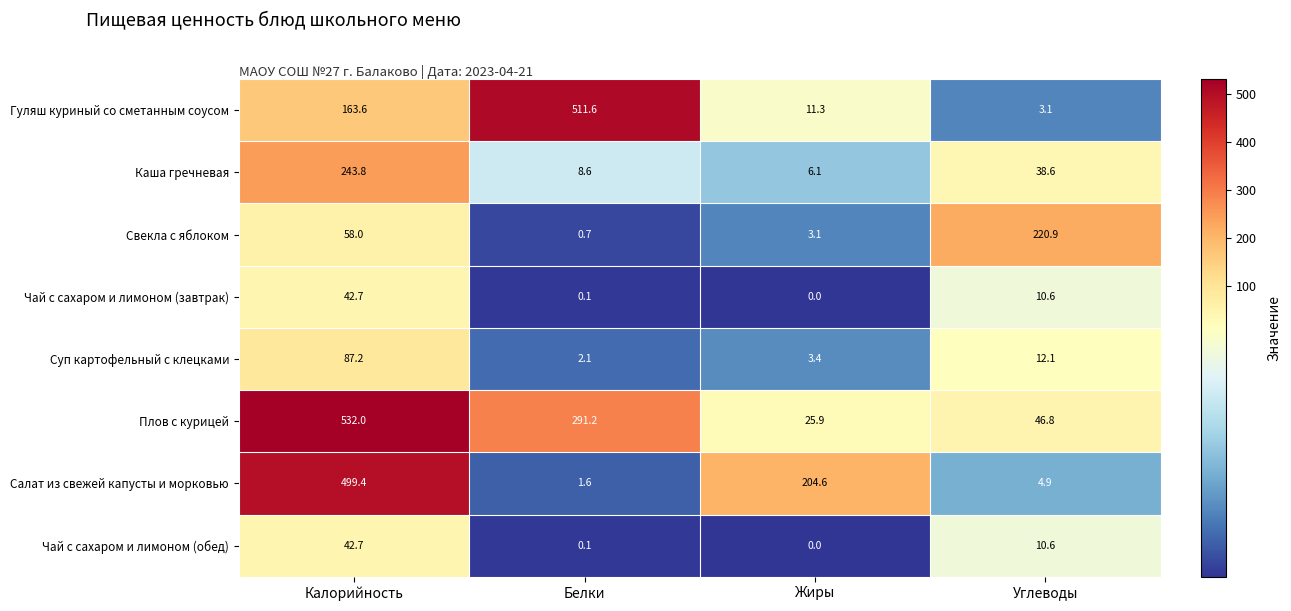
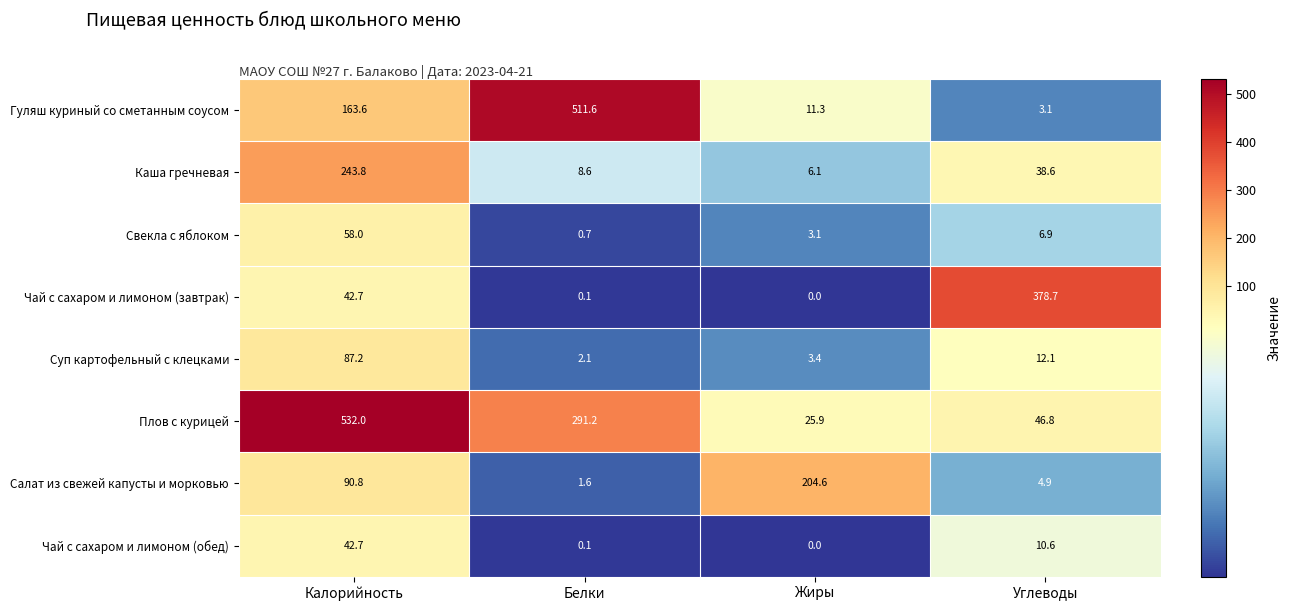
  {
    "Гуляш куриный со сметанным соусом": {
      "Калорийность": 163.6,
      "Белки": 511.6,
      "Жиры": 11.3,
      "Углеводы": 3.1
    },
    "Каша гречневая": {
      "Калорийность": 243.8,
      "Белки": 8.6,
      "Жиры": 6.1,
      "Углеводы": 38.6
    },
    "Свекла с яблоком": {
      "Калорийность": 58.0,
      "Белки": 0.7,
      "Жиры": 3.1,
-     "Углеводы": 220.9
+     "Углеводы": 6.9
    },
    "Чай с сахаром и лимоном (завтрак)": {
      "Калорийность": 42.7,
      "Белки": 0.1,
      "Жиры": 0.0,
-     "Углеводы": 10.6
+     "Углеводы": 378.7
    },
    "Суп картофельный с клецками": {
      "Калорийность": 87.2,
      "Белки": 2.1,
      "Жиры": 3.4,
      "Углеводы": 12.1
    },
    "Плов с курицей": {
      "Калорийность": 532.0,
      "Белки": 291.2,
      "Жиры": 25.9,
      "Углеводы": 46.8
    },
    "Салат из свежей капусты и морковью": {
-     "Калорийность": 499.4,
+     "Калорийность": 90.8,
      "Белки": 1.6,
      "Жиры": 204.6,
      "Углеводы": 4.9
    },
    "Чай с сахаром и лимоном (обед)": {
      "Калорийность": 42.7,
      "Белки": 0.1,
      "Жиры": 0.0,
      "Углеводы": 10.6
    }
  }
